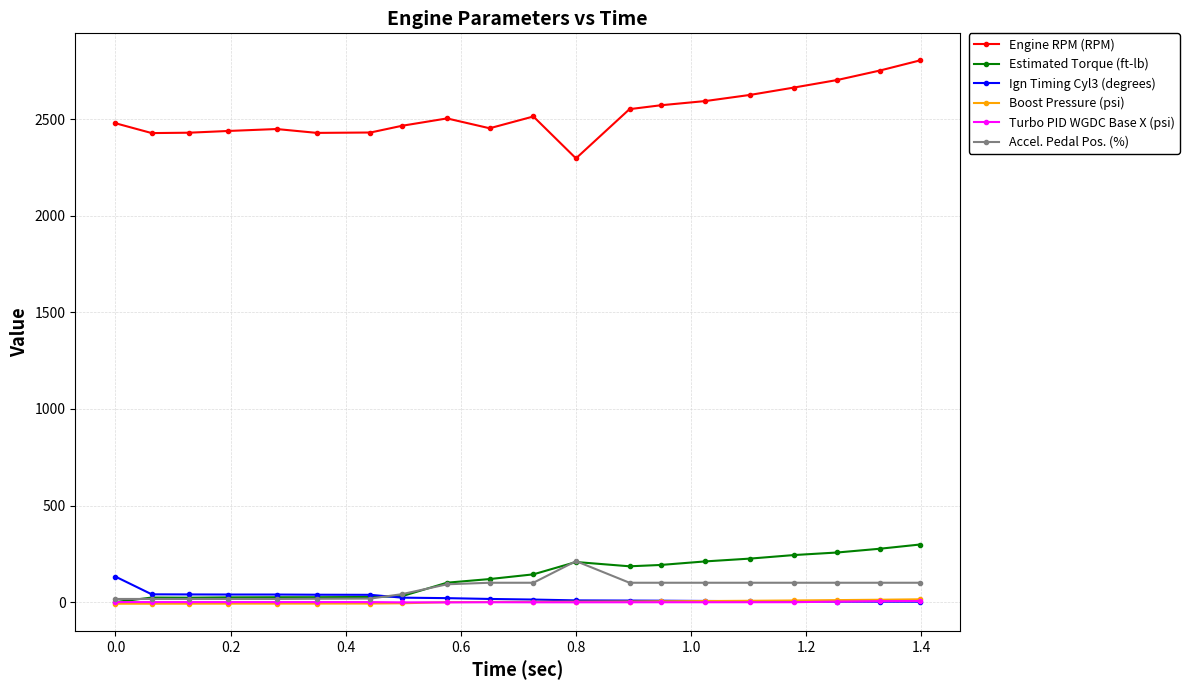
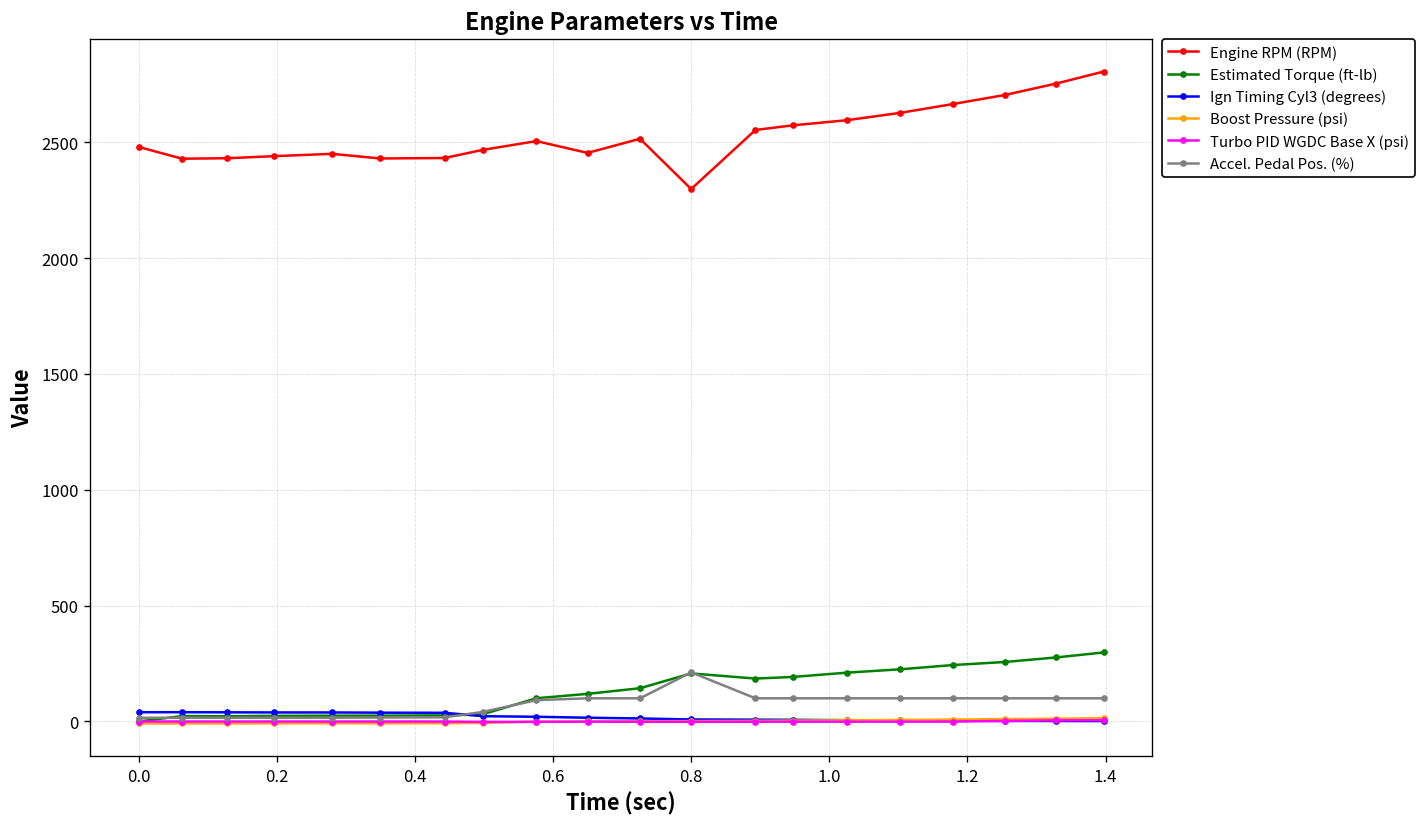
  {
    "Engine RPM (RPM)": {
      "0.0": 2480,
      "0.8": 2300
    },
    "Ign Timing Cyl3 (degrees)": {
-     "0.0": 130
+     "0.0": 40
    },
    "Accel. Pedal Pos. (%)": {
      "0.0": 20
    }
  }
